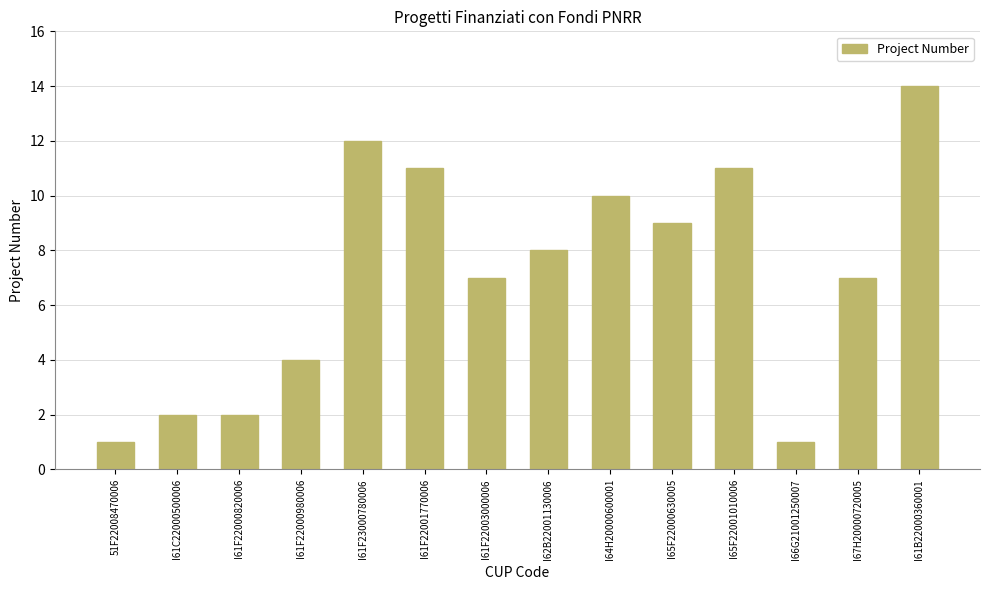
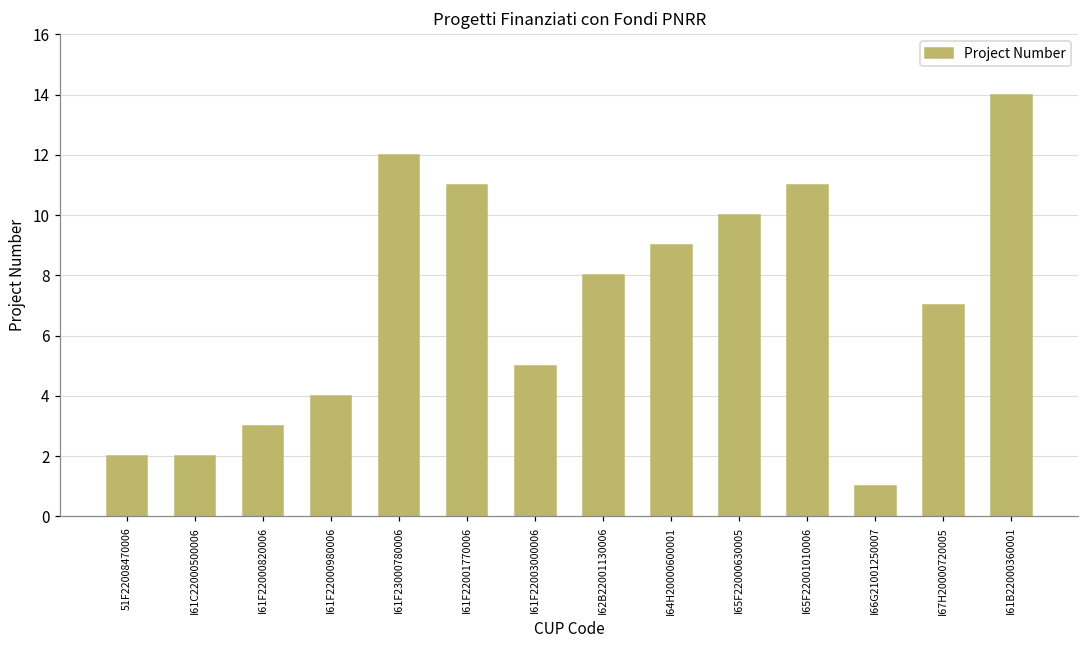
  {
-   "51F22008470006": 1,
+   "51F22008470006": 2,
    "I61C22000500006": 2,
-   "I61F22000820006": 2,
+   "I61F22000820006": 3,
    "I61F22000980006": 4,
    "I61F23000780006": 12,
    "I61F22001770006": 11,
-   "I61F22003000006": 7,
+   "I61F22003000006": 5,
    "I62B22001130006": 8,
-   "I64H20000600001": 10,
-   "I65F22000630005": 9,
+   "I64H20000600001": 9,
+   "I65F22000630005": 10,
    "I65F22001010006": 11,
    "I66G21001250007": 1,
    "I67H20000720005": 7,
    "I61B22000360001": 14
  }
